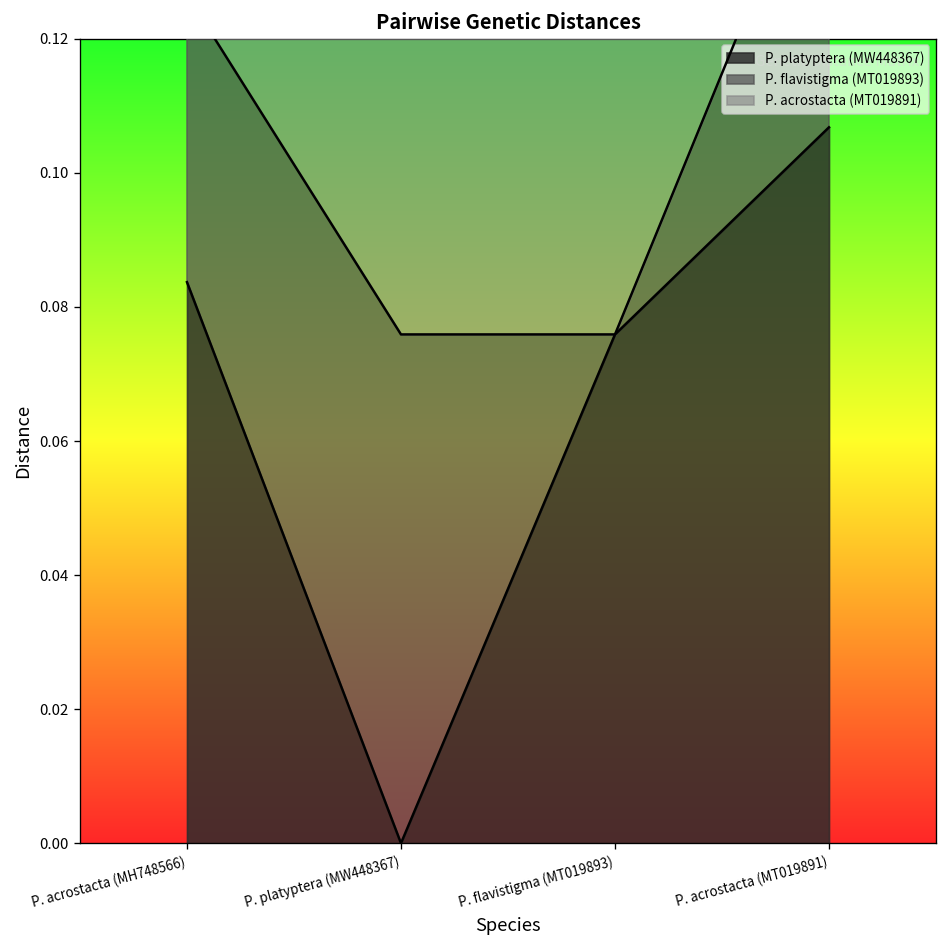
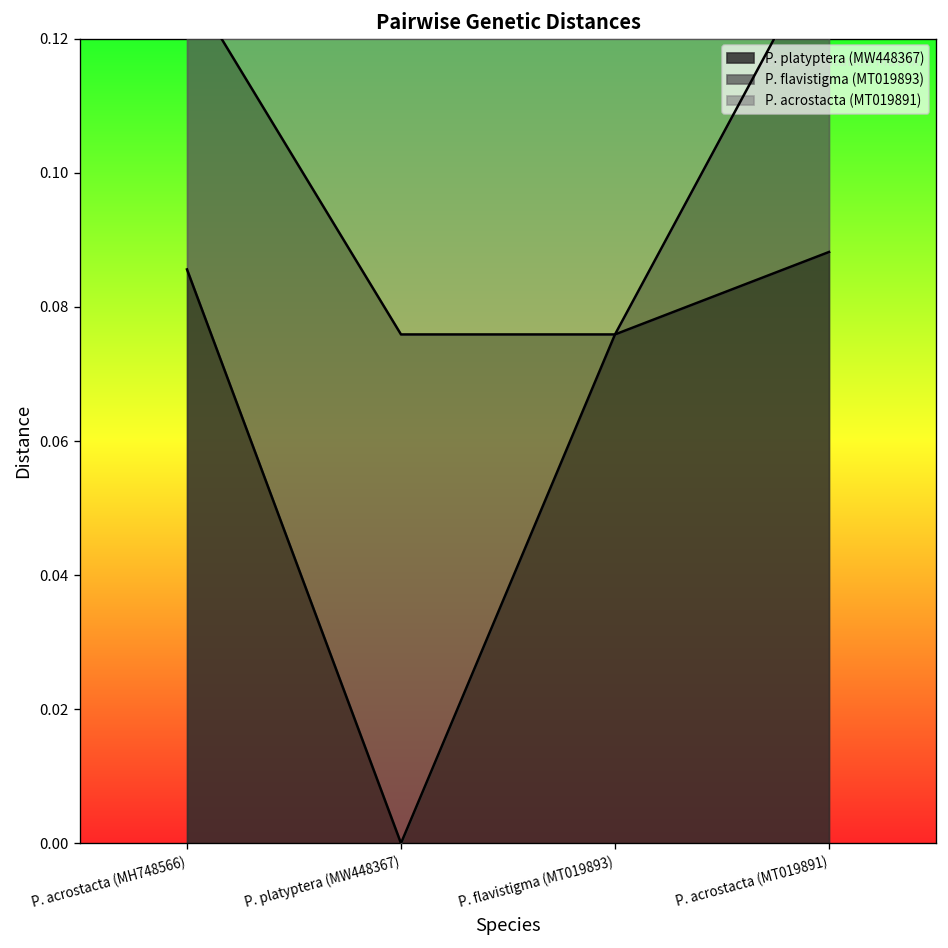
  {
    "P. platyptera (MW448367)": {
-     "P. acrostacta (MH748566)": 0.084,
+     "P. acrostacta (MH748566)": 0.086,
      "P. platyptera (MW448367)": 0.000,
-     "P. acrostacta (MT019891)": 0.107
+     "P. acrostacta (MT019891)": 0.088
    },
    "P. flavistigma (MT019893)": {
      "P. platyptera (MW448367)": 0.076
    }
  }
